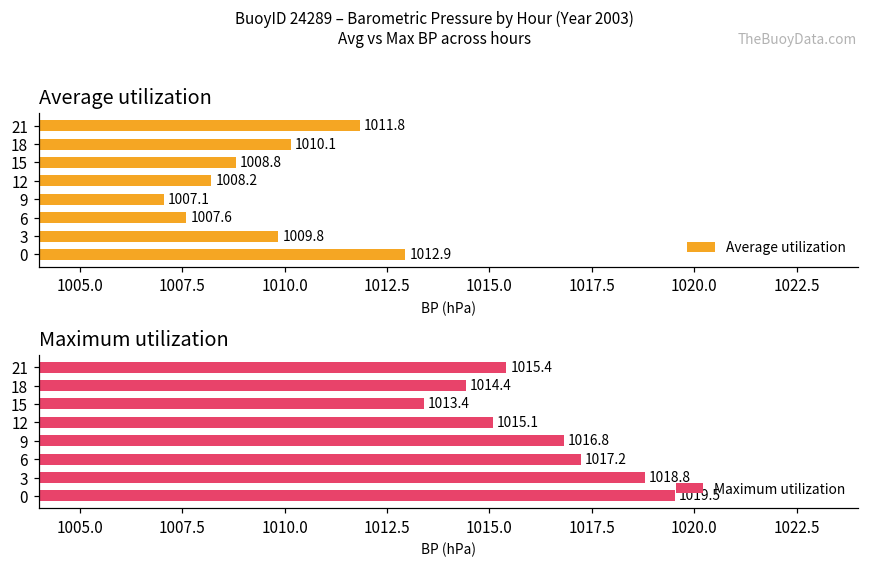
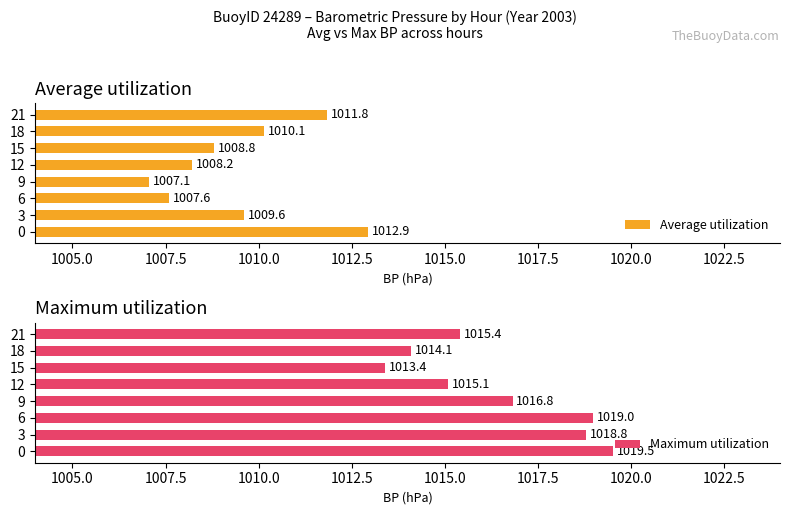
  {
    "Average utilization": {
      "21": 1011.8,
      "18": 1010.1,
      "15": 1008.8,
      "12": 1008.2,
      "9": 1007.1,
      "6": 1007.6,
-     "3": 1009.8,
+     "3": 1009.6,
      "0": 1012.9
    },
    "Maximum utilization": {
      "21": 1015.4,
-     "18": 1014.4,
+     "18": 1014.1,
      "15": 1013.4,
      "12": 1015.1,
      "9": 1016.8,
-     "6": 1017.2,
+     "6": 1019.0,
      "3": 1018.8,
      "0": 1019.5
    }
  }
